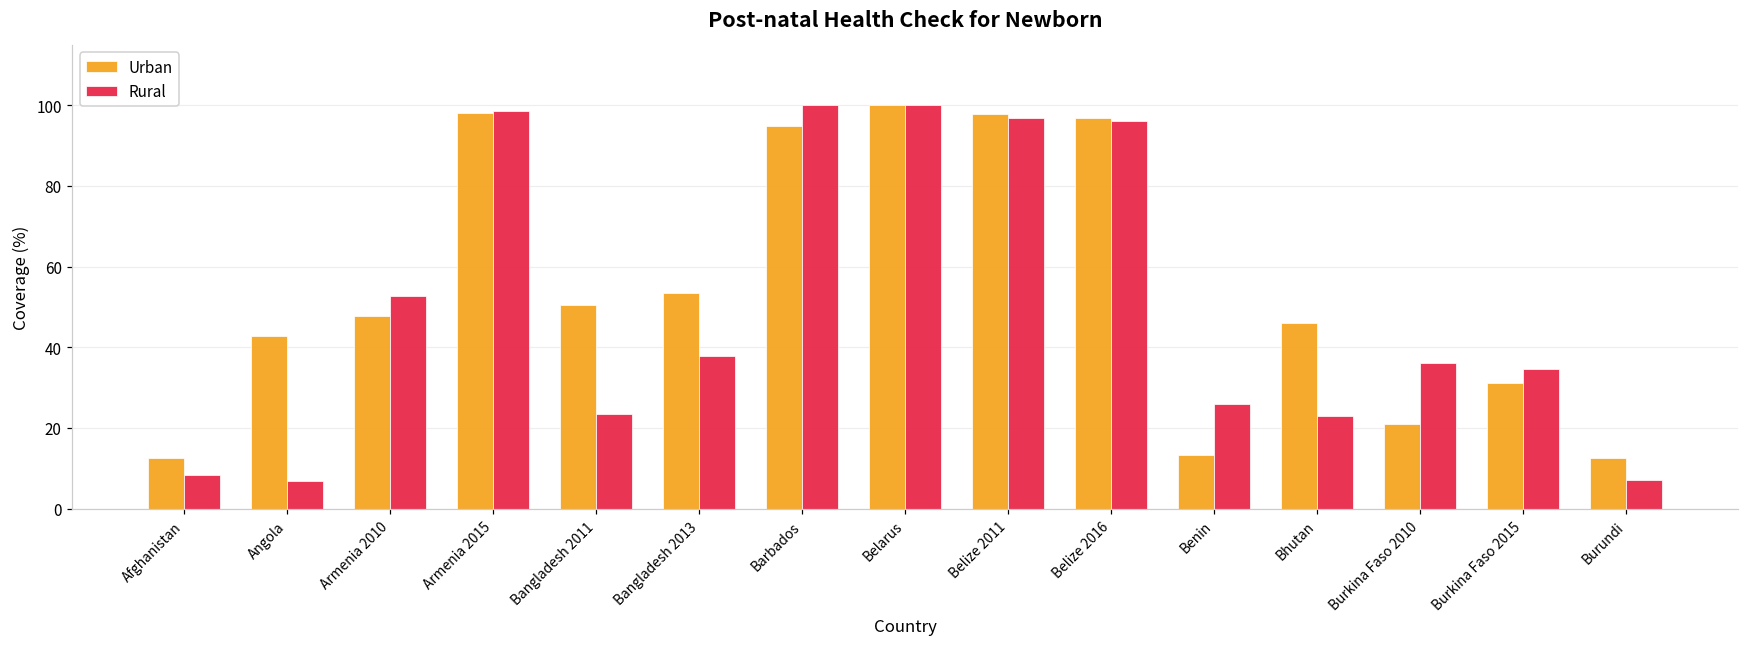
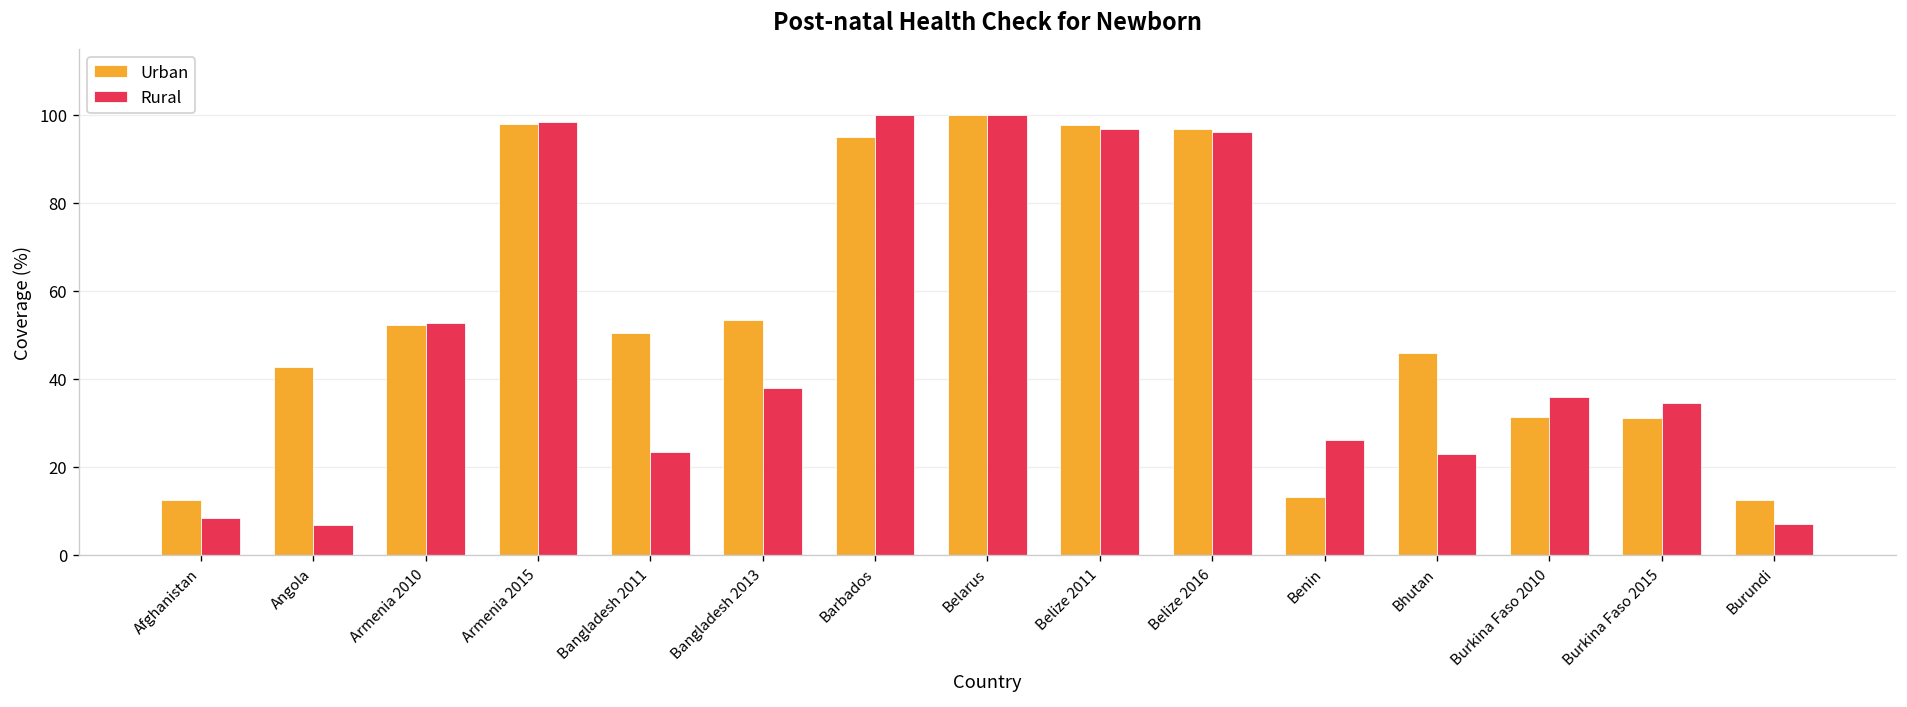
  {
    "Urban": {
      "Afghanistan": 13,
      "Angola": 43,
-     "Armenia 2010": 48,
+     "Armenia 2010": 52,
      "Armenia 2015": 98,
      "Bangladesh 2011": 50,
      "Bangladesh 2013": 53,
      "Barbados": 95,
      "Belarus": 100,
      "Belize 2011": 98,
      "Belize 2016": 97,
      "Benin": 13,
      "Bhutan": 46,
-     "Burkina Faso 2010": 21,
+     "Burkina Faso 2010": 31,
      "Burkina Faso 2015": 31,
      "Burundi": 13
    },
    "Rural": {
      "Afghanistan": 8,
      "Angola": 7,
      "Armenia 2010": 53,
      "Armenia 2015": 99,
      "Bangladesh 2011": 23,
      "Bangladesh 2013": 38,
      "Barbados": 100,
      "Belarus": 100,
      "Belize 2011": 97,
      "Belize 2016": 96,
      "Benin": 26,
      "Bhutan": 23,
      "Burkina Faso 2010": 36,
      "Burkina Faso 2015": 35,
      "Burundi": 7
    }
  }
